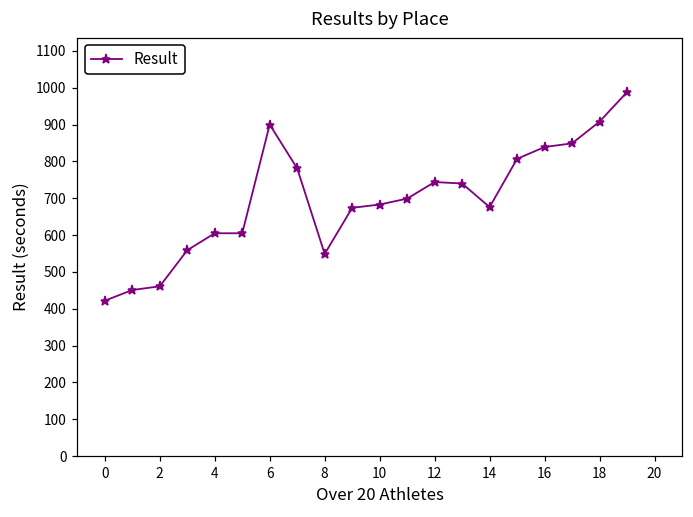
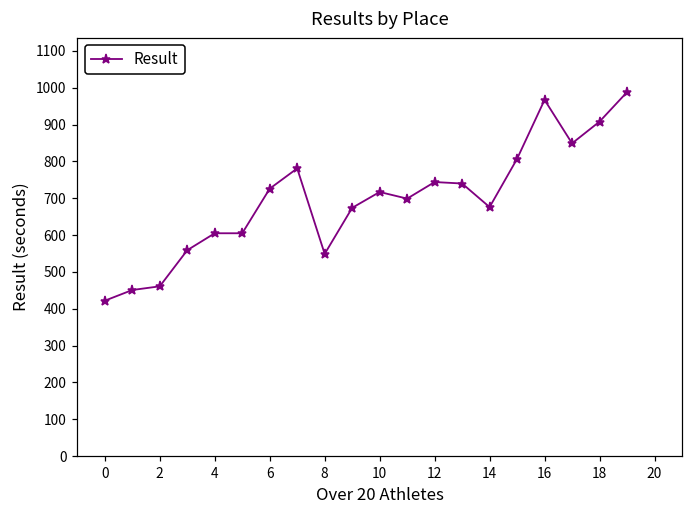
  {
    "0": 420,
    "2": 460,
    "4": 610,
-   "6": 900,
+   "6": 730,
    "8": 550,
-   "10": 680,
+   "10": 720,
    "12": 740,
    "14": 680,
-   "16": 840,
+   "16": 970,
    "18": 910
  }
